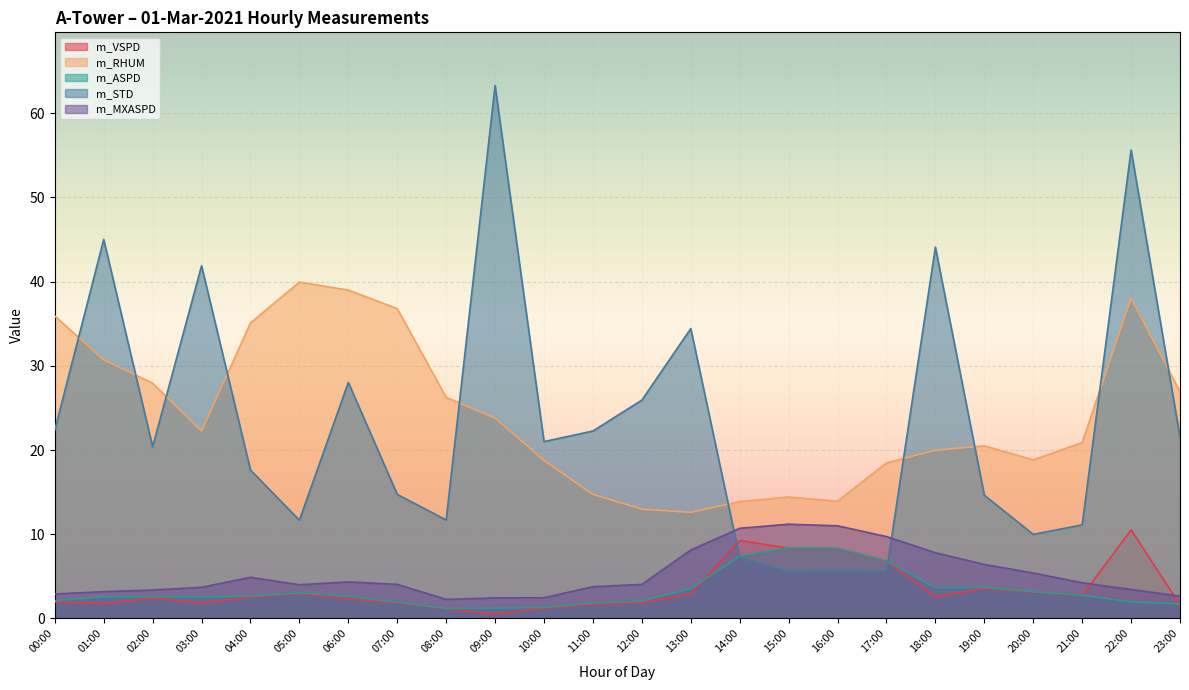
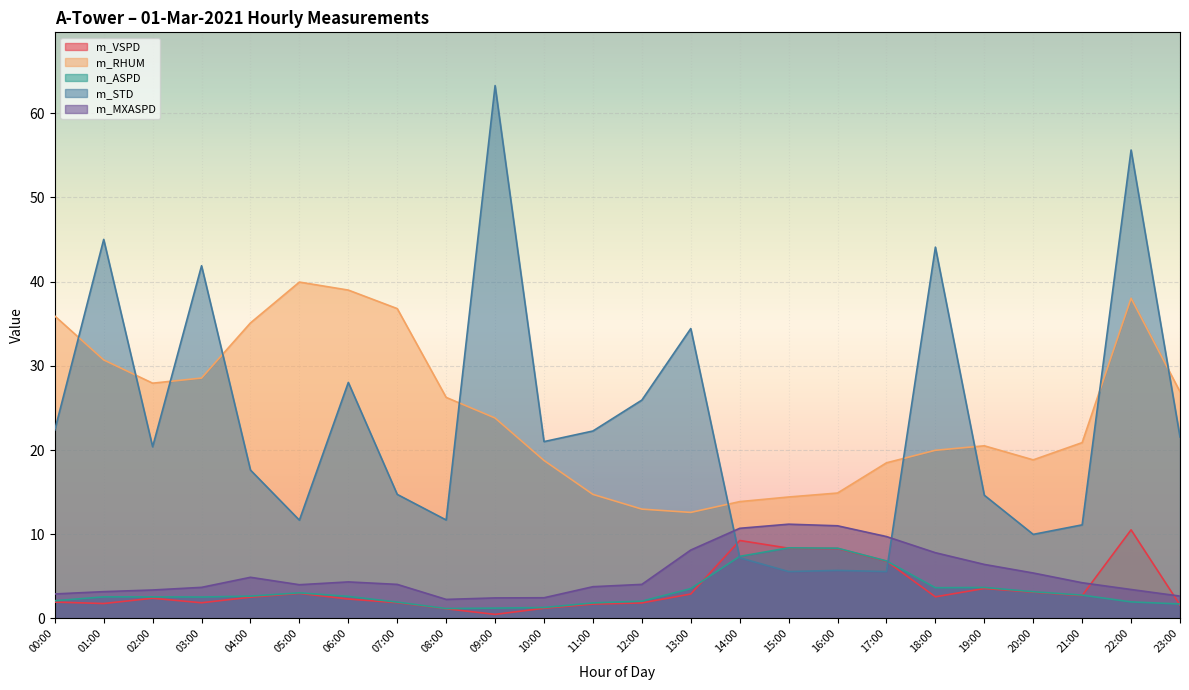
  {
    "m_VSPD": {
      "01:00": 2,
      "03:00": 2,
      "06:00": 2,
      "09:00": 0,
      "13:00": 3,
      "14:00": 9,
      "18:00": 3,
      "22:00": 11
    },
    "m_RHUM": {
      "00:00": 36,
      "01:00": 31,
      "02:00": 28,
-     "03:00": 22,
+     "03:00": 29,
      "04:00": 35,
      "05:00": 40,
      "06:00": 39,
      "07:00": 37,
      "08:00": 26,
      "09:00": 24,
      "10:00": 19,
      "11:00": 15,
      "12:00": 13,
      "13:00": 13,
      "14:00": 14,
      "15:00": 14,
-     "16:00": 14,
+     "16:00": 15,
      "17:00": 18,
      "18:00": 20,
      "19:00": 21,
      "20:00": 19,
      "21:00": 21,
      "22:00": 38,
      "23:00": 27
    }
  }
